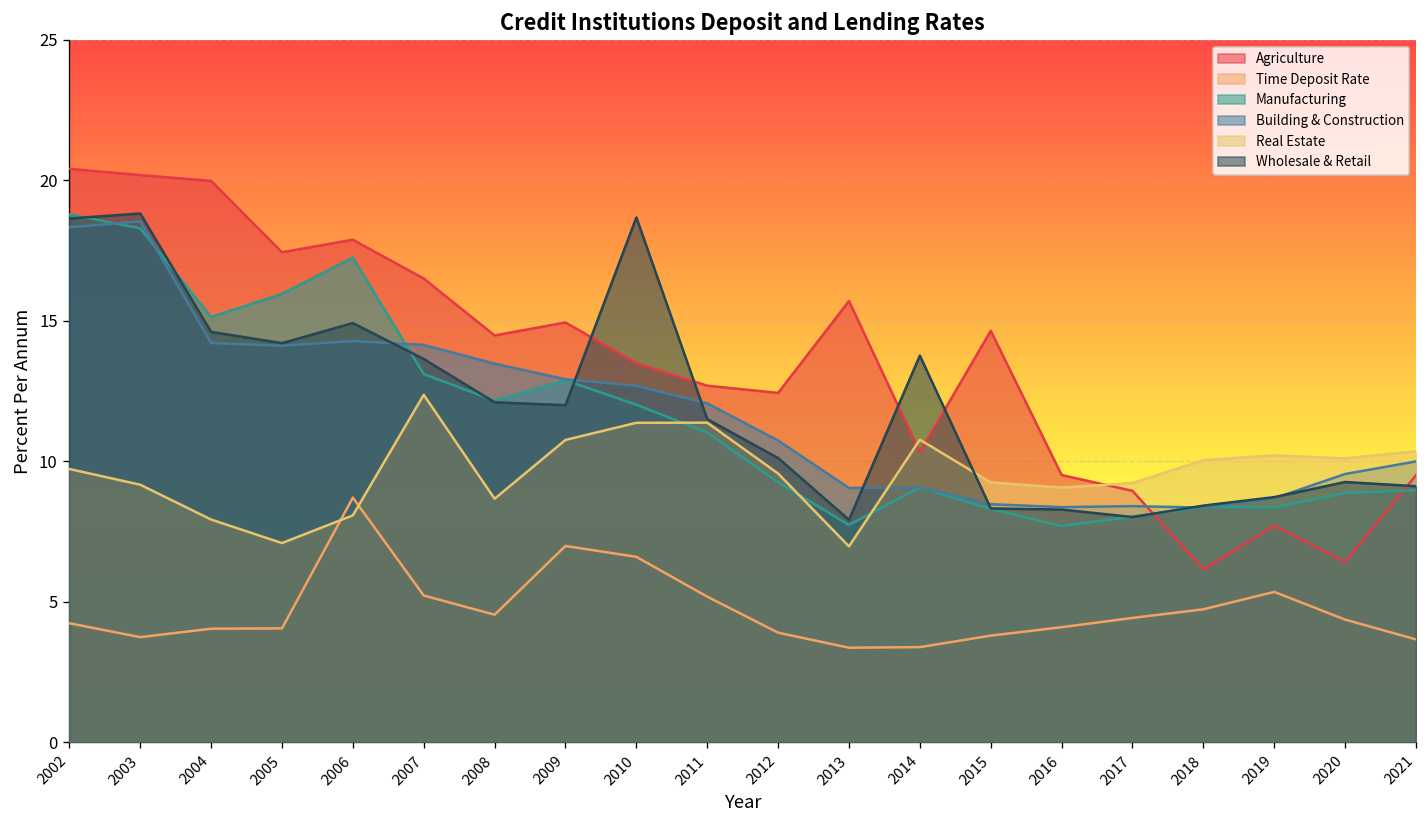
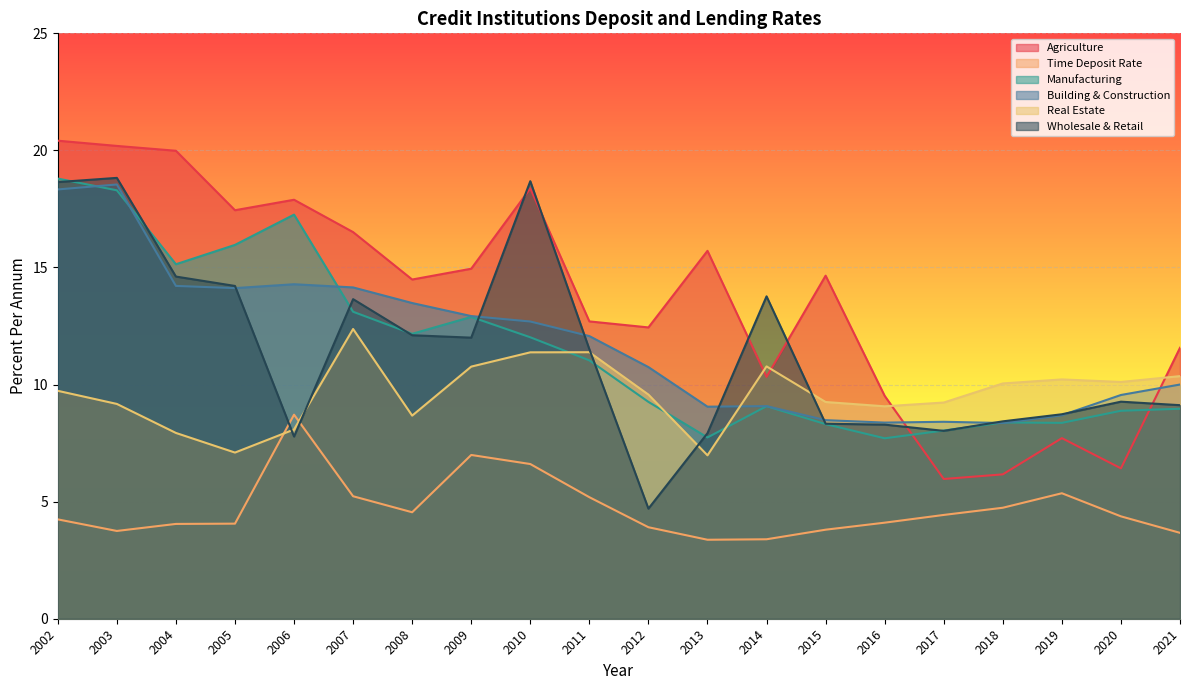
  {
    "Agriculture": {
      "2002": 20.4,
      "2003": 20.2,
      "2004": 20.0,
      "2005": 17.4,
      "2006": 17.9,
      "2007": 16.5,
      "2008": 14.5,
      "2009": 14.9,
-     "2010": 13.5,
+     "2010": 18.4,
      "2011": 12.7,
      "2012": 12.4,
      "2013": 15.7,
      "2014": 10.3,
      "2015": 14.7,
      "2016": 9.5,
-     "2017": 9.0,
+     "2017": 6.0,
      "2018": 6.2,
      "2019": 7.7,
      "2020": 6.4,
-     "2021": 9.5
+     "2021": 11.6
    },
    "Wholesale & Retail": {
      "2002": 18.6,
      "2003": 18.8,
      "2004": 14.6,
-     "2006": 14.9,
+     "2006": 7.8,
      "2007": 13.6,
      "2009": 12.0,
      "2010": 18.7,
      "2011": 11.5,
-     "2012": 10.1,
+     "2012": 4.7,
      "2013": 7.9,
      "2014": 13.8,
      "2020": 9.3,
      "2021": 9.1
    }
  }
